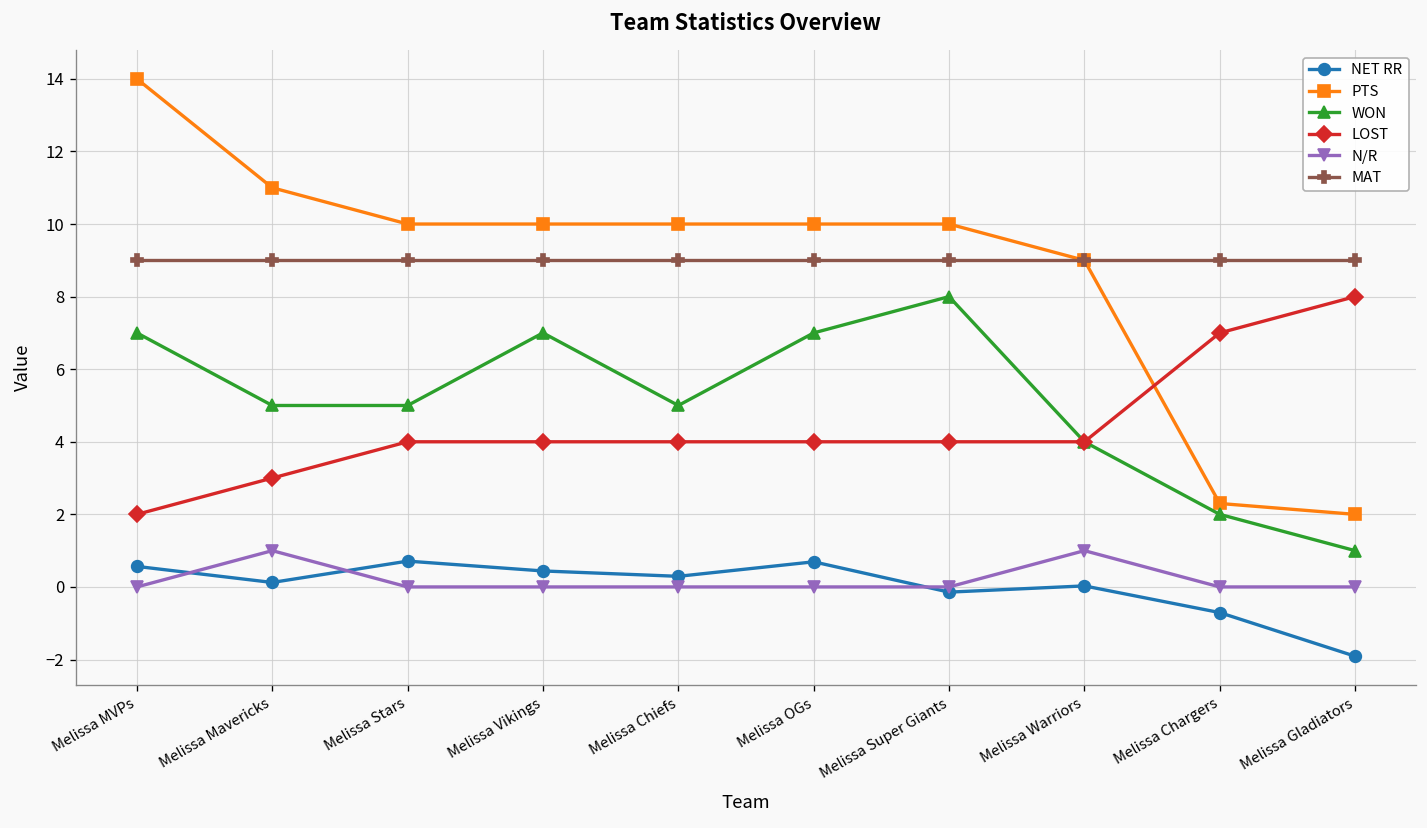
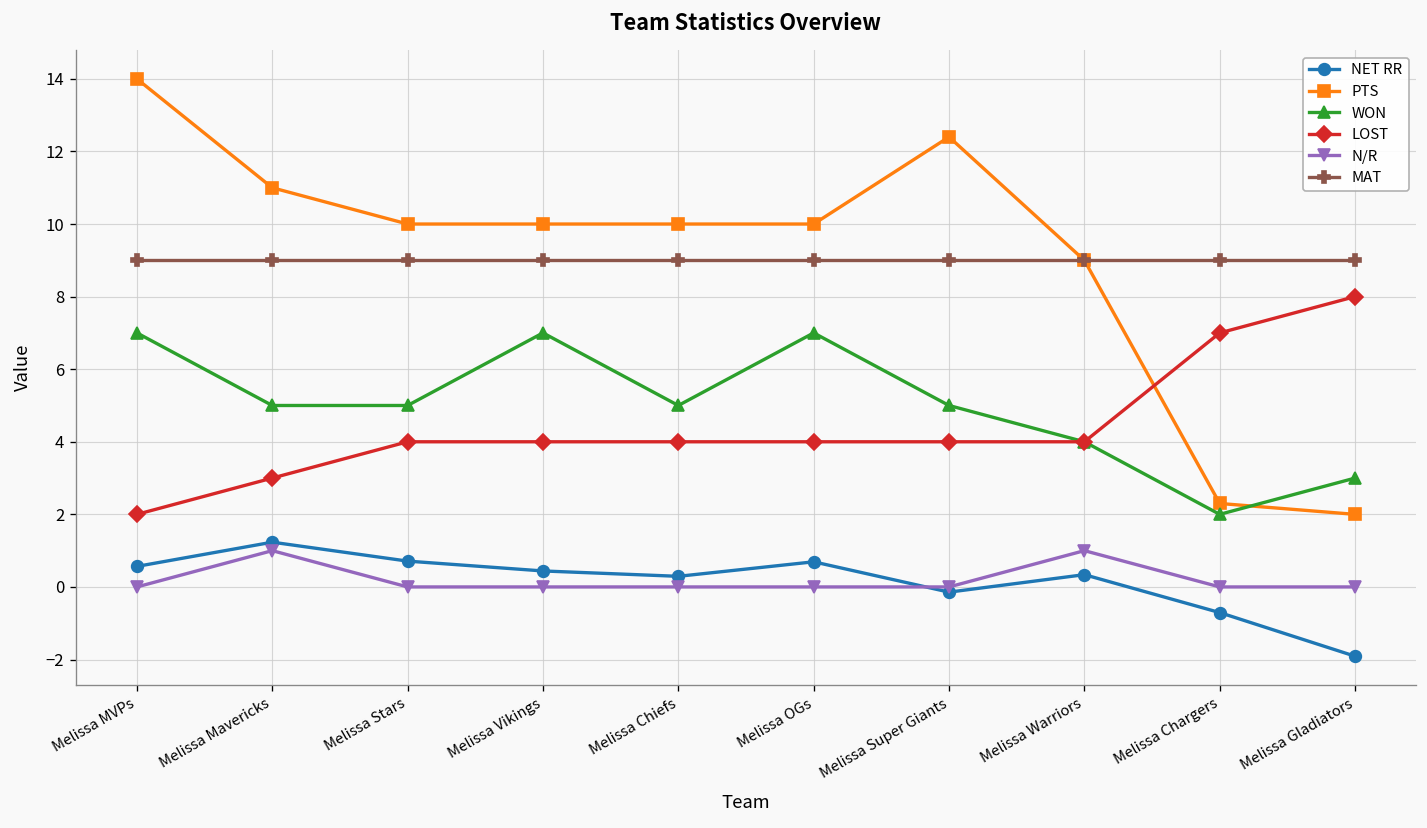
  {
    "NET RR": {
      "Melissa MVPs": 0.6,
-     "Melissa Mavericks": 0.1,
+     "Melissa Mavericks": 1.2,
      "Melissa Stars": 0.7,
      "Melissa Vikings": 0.4,
      "Melissa Chiefs": 0.3,
      "Melissa OGs": 0.7,
      "Melissa Super Giants": -0.1,
-     "Melissa Warriors": 0.0,
+     "Melissa Warriors": 0.3,
      "Melissa Chargers": -0.7,
      "Melissa Gladiators": -1.9
    },
    "PTS": {
      "Melissa MVPs": 14.0,
      "Melissa Mavericks": 11.0,
      "Melissa Stars": 10.0,
      "Melissa Vikings": 10.0,
      "Melissa Chiefs": 10.0,
      "Melissa OGs": 10.0,
-     "Melissa Super Giants": 10.0,
+     "Melissa Super Giants": 12.4,
      "Melissa Chargers": 2.3,
      "Melissa Gladiators": 2.0
    },
    "WON": {
      "Melissa MVPs": 7,
      "Melissa Mavericks": 5,
      "Melissa Stars": 5,
      "Melissa Vikings": 7,
      "Melissa Chiefs": 5,
      "Melissa OGs": 7,
-     "Melissa Super Giants": 8,
+     "Melissa Super Giants": 5,
      "Melissa Chargers": 2,
-     "Melissa Gladiators": 1
+     "Melissa Gladiators": 3
    },
    "LOST": {
      "Melissa MVPs": 2.0,
      "Melissa Mavericks": 3.0,
      "Melissa Stars": 4.0,
      "Melissa Vikings": 4.0,
      "Melissa Chiefs": 4.0,
      "Melissa OGs": 4.0,
      "Melissa Super Giants": 4.0,
      "Melissa Chargers": 7.0,
      "Melissa Gladiators": 8.0
    },
    "N/R": {
      "Melissa MVPs": 0.0,
      "Melissa Mavericks": 1.0,
      "Melissa Stars": 0.0,
      "Melissa Vikings": 0.0,
      "Melissa Chiefs": 0.0,
      "Melissa OGs": 0.0,
      "Melissa Super Giants": 0.0,
      "Melissa Warriors": 1.0,
      "Melissa Chargers": 0.0,
      "Melissa Gladiators": 0.0
    },
    "MAT": {
      "Melissa MVPs": 9.0,
      "Melissa Mavericks": 9.0,
      "Melissa Stars": 9.0,
      "Melissa Vikings": 9.0,
      "Melissa Chiefs": 9.0,
      "Melissa OGs": 9.0,
      "Melissa Super Giants": 9.0,
      "Melissa Chargers": 9.0,
      "Melissa Gladiators": 9.0
    }
  }
